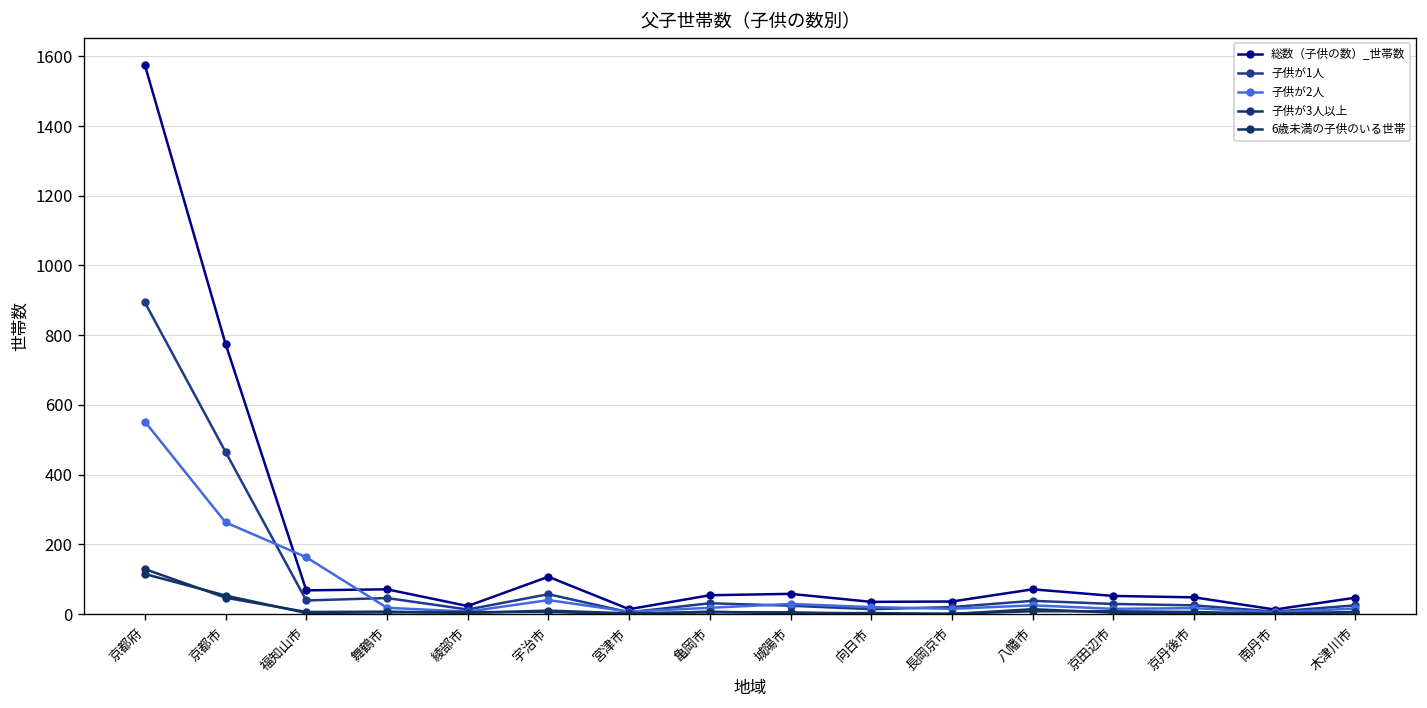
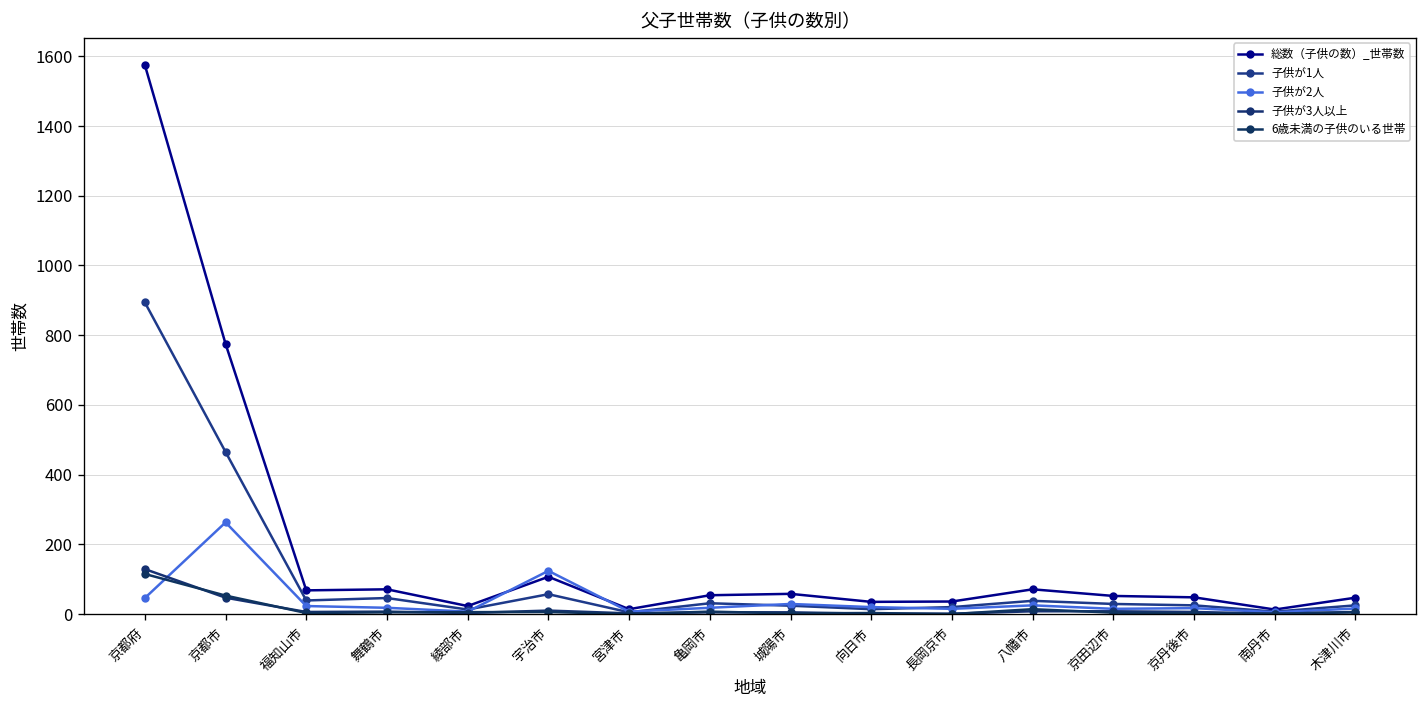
  {
    "子供が2人": {
-     "京都府": 550,
+     "京都府": 50,
      "京都市": 260,
-     "福知山市": 160,
+     "福知山市": 20,
      "舞鶴市": 20,
-     "宇治市": 40,
+     "宇治市": 120,
      "亀岡市": 20,
      "八幡市": 30,
      "木津川市": 20
    }
  }
